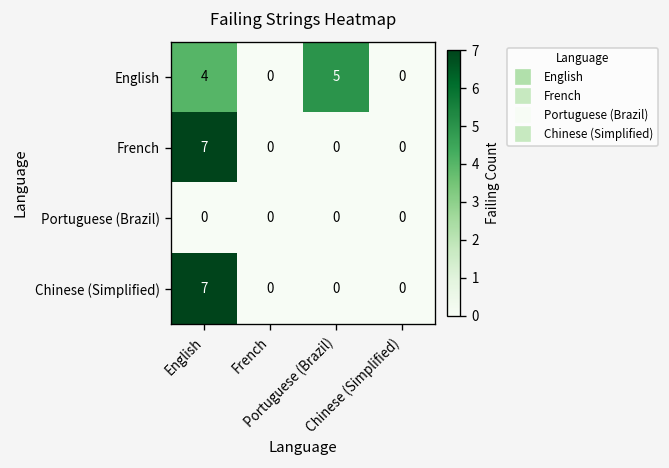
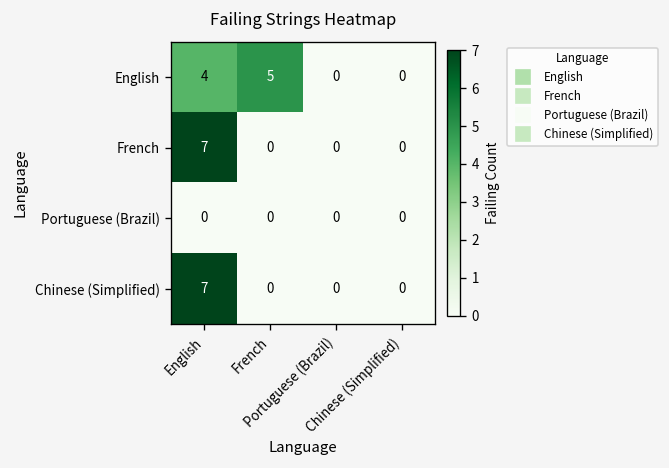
  {
    "English": {
      "English": 4,
-     "French": 0,
-     "Portuguese (Brazil)": 5,
+     "French": 5,
+     "Portuguese (Brazil)": 0,
      "Chinese (Simplified)": 0
    },
    "French": {
      "English": 7,
      "French": 0,
      "Portuguese (Brazil)": 0,
      "Chinese (Simplified)": 0
    },
    "Portuguese (Brazil)": {
      "English": 0,
      "French": 0,
      "Portuguese (Brazil)": 0,
      "Chinese (Simplified)": 0
    },
    "Chinese (Simplified)": {
      "English": 7,
      "French": 0,
      "Portuguese (Brazil)": 0,
      "Chinese (Simplified)": 0
    }
  }
